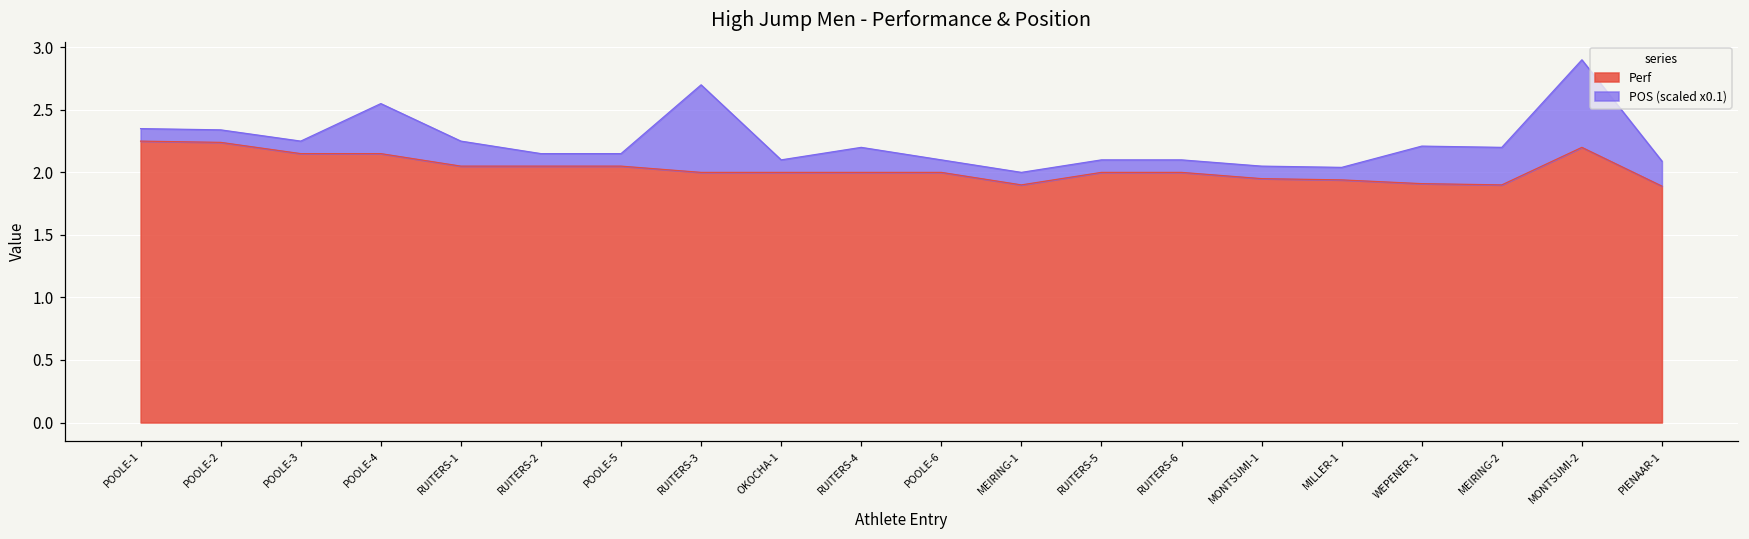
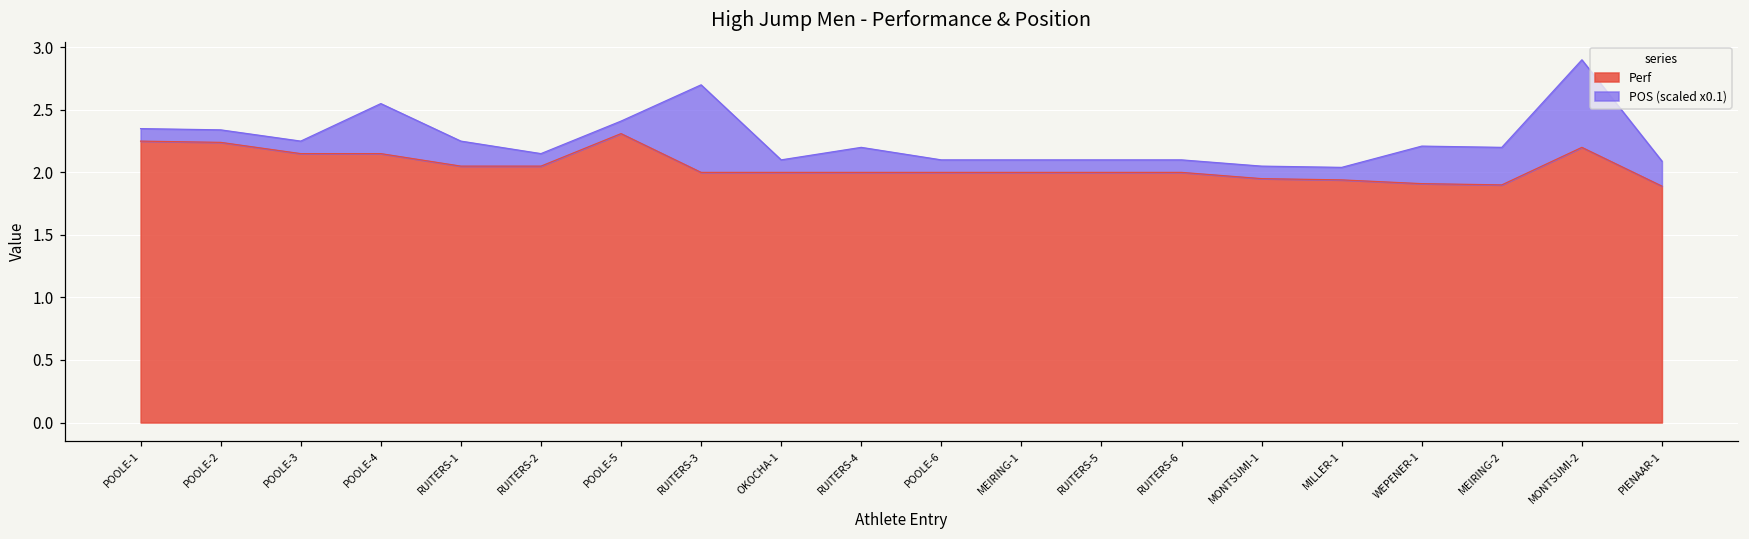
  {
    "Perf": {
      "POOLE-1": 2.25,
      "POOLE-2": 2.24,
      "POOLE-3": 2.15,
      "POOLE-4": 2.15,
      "RUITERS-1": 2.05,
      "RUITERS-2": 2.05,
-     "POOLE-5": 2.05,
+     "POOLE-5": 2.31,
      "RUITERS-3": 2.00,
      "OKOCHA-1": 2.00,
      "RUITERS-4": 2.00,
      "POOLE-6": 2.00,
-     "MEIRING-1": 1.9,
+     "MEIRING-1": 2.0,
      "RUITERS-5": 2.00,
      "RUITERS-6": 2.00,
      "MONTSUMI-1": 1.95,
      "MILLER-1": 1.94,
      "WEPENER-1": 1.91,
      "MEIRING-2": 1.90,
      "MONTSUMI-2": 2.20,
      "PIENAAR-1": 1.89
    },
    "POS (scaled x0.1)": {
      "POOLE-1": 0.10,
      "POOLE-2": 0.10,
      "POOLE-3": 0.10,
      "POOLE-4": 0.40,
      "RUITERS-1": 0.20,
      "RUITERS-2": 0.10,
      "POOLE-5": 0.10,
      "RUITERS-3": 0.70,
      "OKOCHA-1": 0.10,
      "RUITERS-4": 0.20,
      "POOLE-6": 0.10,
      "MEIRING-1": 0.10,
      "RUITERS-5": 0.10,
      "RUITERS-6": 0.10,
      "MONTSUMI-1": 0.10,
      "MILLER-1": 0.10,
      "WEPENER-1": 0.30,
      "MEIRING-2": 0.30,
      "MONTSUMI-2": 0.70,
      "PIENAAR-1": 0.20
    }
  }
